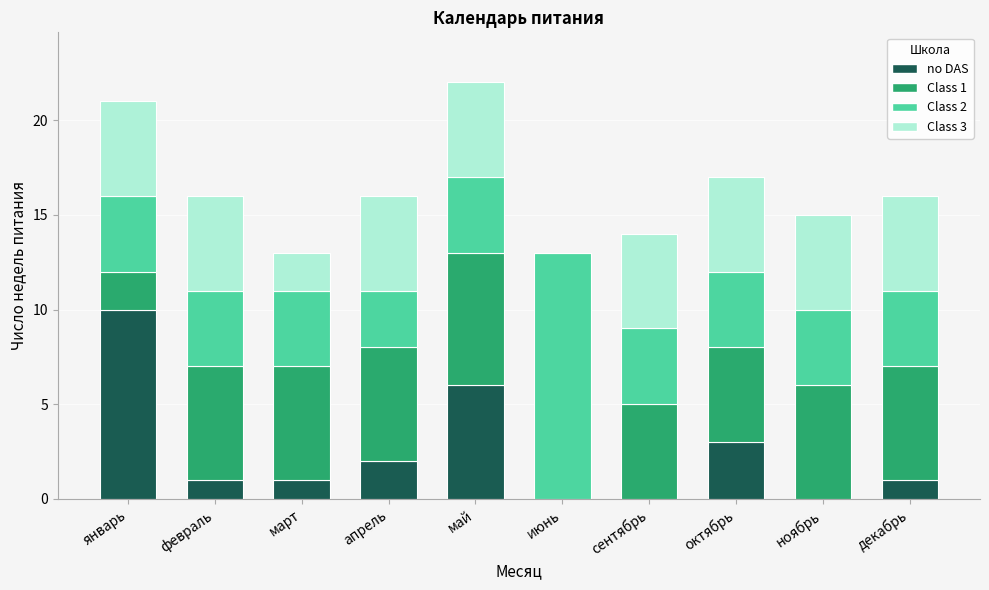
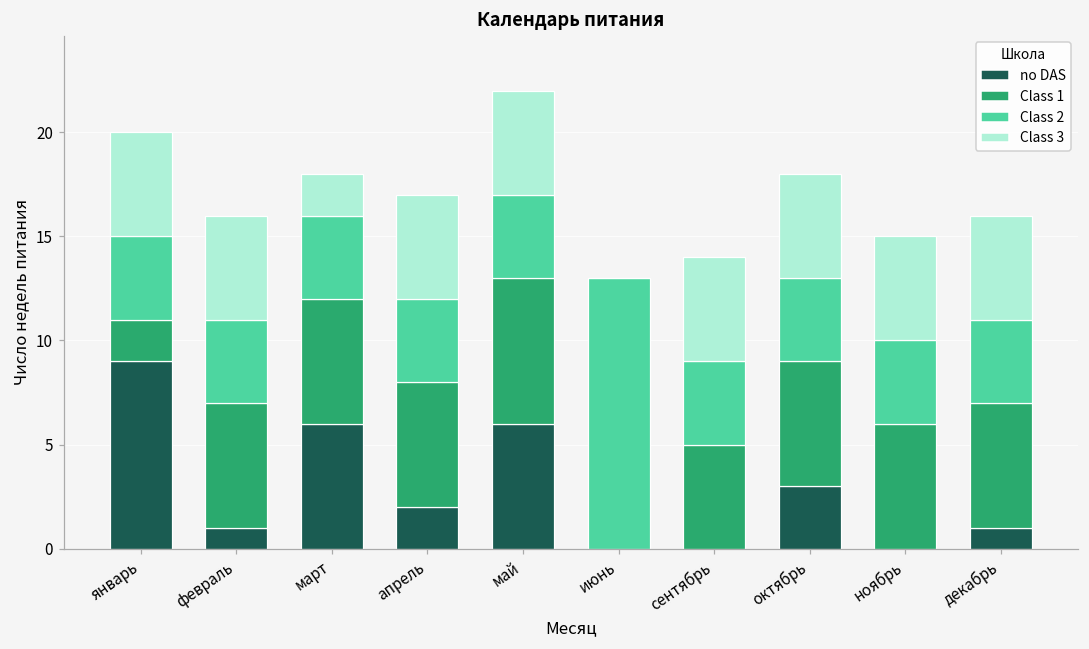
  {
    "no DAS": {
-     "январь": 10,
+     "январь": 9,
      "февраль": 1,
-     "март": 1,
+     "март": 6,
      "апрель": 2,
      "май": 6,
      "июнь": 0,
      "сентябрь": 0,
      "октябрь": 3,
      "ноябрь": 0,
      "декабрь": 1
    },
    "Class 1": {
      "январь": 2,
      "февраль": 6,
      "март": 6,
      "апрель": 6,
      "май": 7,
      "июнь": 0,
      "сентябрь": 5,
-     "октябрь": 5,
+     "октябрь": 6,
      "ноябрь": 6,
      "декабрь": 6
    },
    "Class 2": {
      "январь": 4,
      "февраль": 4,
      "март": 4,
-     "апрель": 3,
+     "апрель": 4,
      "май": 4,
      "июнь": 13,
      "сентябрь": 4,
      "октябрь": 4,
      "ноябрь": 4,
      "декабрь": 4
    },
    "Class 3": {
      "январь": 5,
      "февраль": 5,
      "март": 2,
      "апрель": 5,
      "май": 5,
      "июнь": 0,
      "сентябрь": 5,
      "октябрь": 5,
      "ноябрь": 5,
      "декабрь": 5
    }
  }
